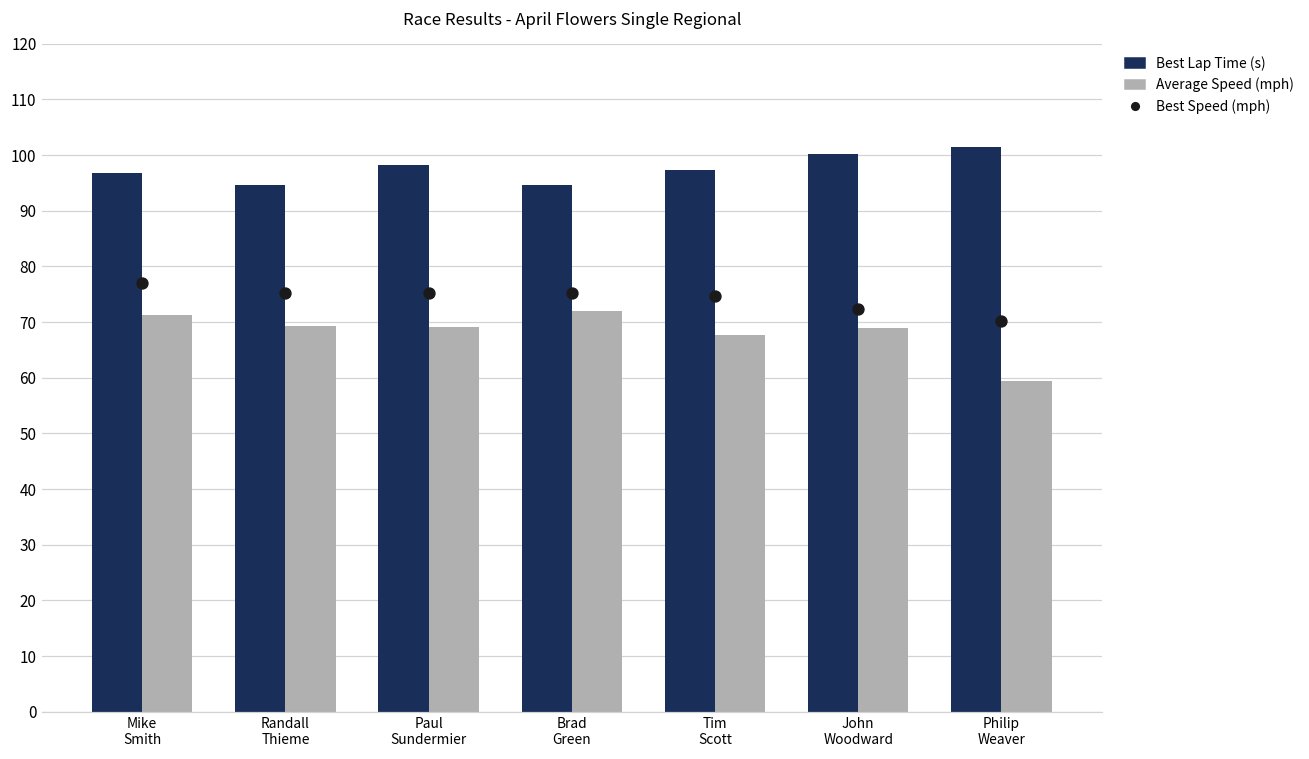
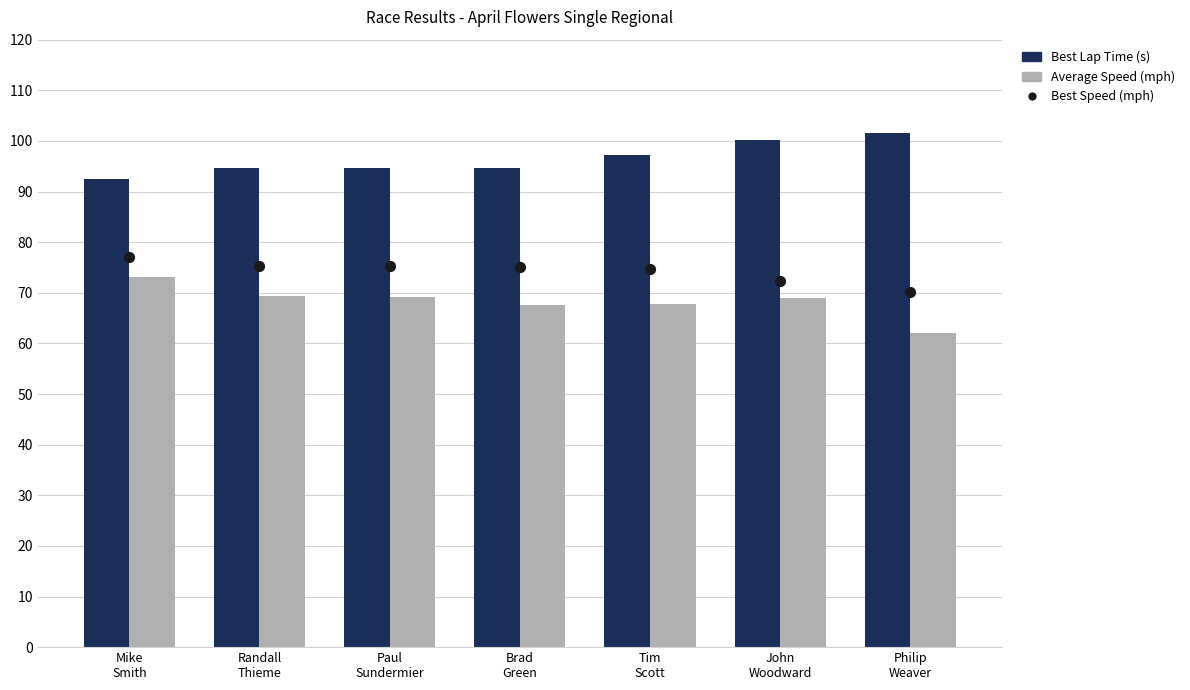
  {
    "Best Lap Time (s)": {
-     "Mike Smith": 97,
+     "Mike Smith": 92,
      "Randall Thieme": 95,
-     "Paul Sundermier": 98,
+     "Paul Sundermier": 95,
      "Brad Green": 95,
      "Tim Scott": 97,
      "John Woodward": 100,
      "Philip Weaver": 101
    },
    "Average Speed (mph)": {
-     "Mike Smith": 71,
+     "Mike Smith": 73,
      "Randall Thieme": 69,
      "Paul Sundermier": 69,
-     "Brad Green": 72,
+     "Brad Green": 68,
      "Tim Scott": 68,
      "John Woodward": 69,
-     "Philip Weaver": 59
+     "Philip Weaver": 62
    }
  }
